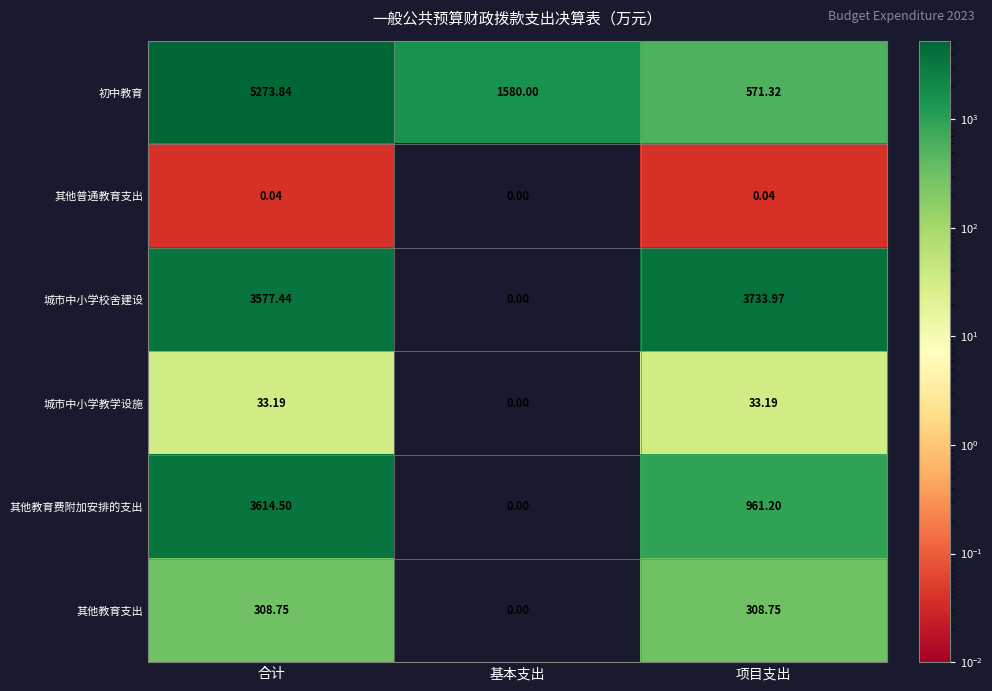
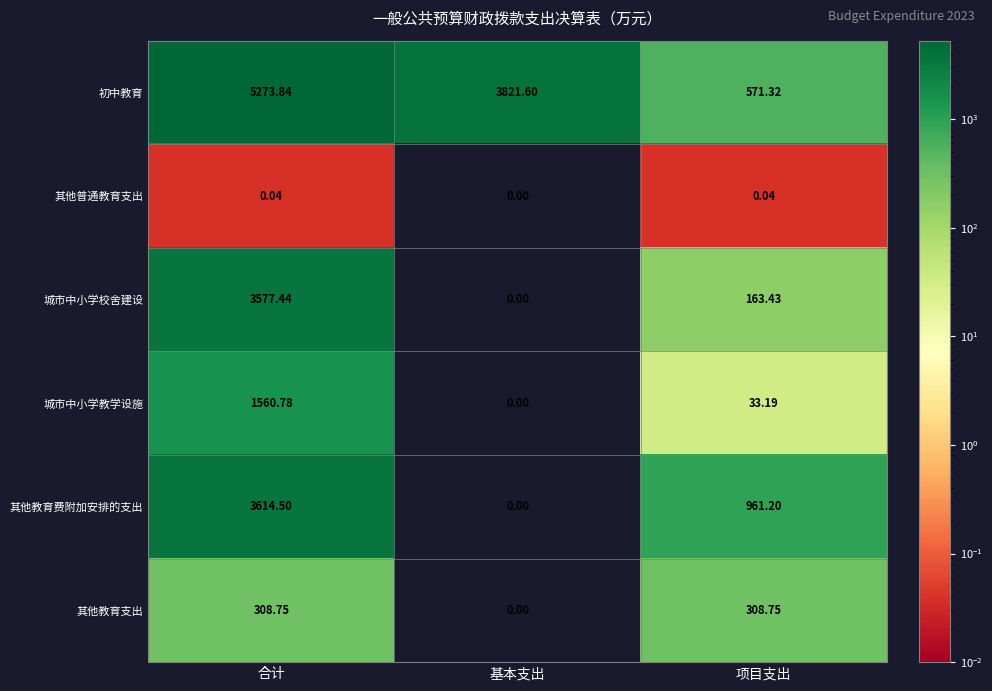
  {
    "初中教育": {
      "合计": 5273.84,
-     "基本支出": 1580.00,
+     "基本支出": 3821.60,
      "项目支出": 571.32
    },
    "其他普通教育支出": {
      "合计": 0.04,
      "项目支出": 0.04
    },
    "城市中小学校舍建设": {
      "合计": 3577.44,
-     "项目支出": 3733.97
+     "项目支出": 163.43
    },
    "城市中小学教学设施": {
-     "合计": 33.19,
+     "合计": 1560.78,
      "项目支出": 33.19
    },
    "其他教育费附加安排的支出": {
      "合计": 3614.50,
      "项目支出": 961.20
    },
    "其他教育支出": {
      "合计": 308.75,
      "项目支出": 308.75
    }
  }
